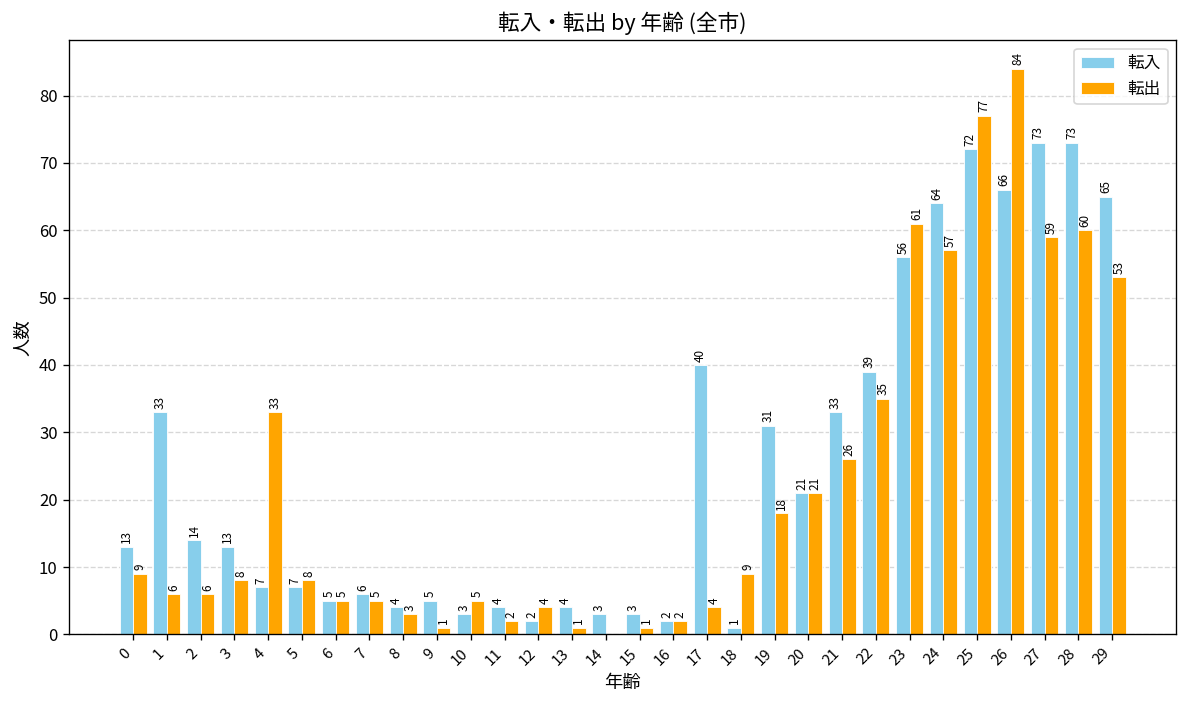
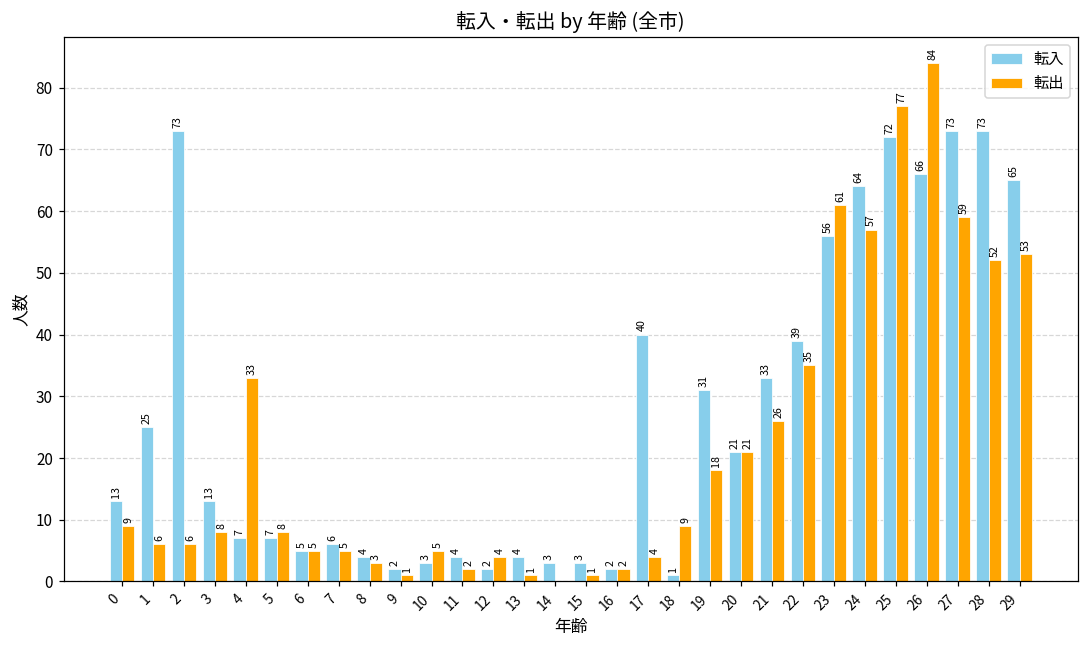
  {
    "転入": {
      "0": 13,
-     "1": 33,
-     "2": 14,
+     "1": 25,
+     "2": 73,
      "3": 13,
      "4": 7,
      "5": 7,
      "6": 5,
      "7": 6,
      "8": 4,
-     "9": 5,
+     "9": 2,
      "10": 3,
      "11": 4,
      "12": 2,
      "13": 4,
      "14": 3,
      "15": 3,
      "16": 2,
      "17": 40,
      "18": 1,
      "19": 31,
      "20": 21,
      "21": 33,
      "22": 39,
      "23": 56,
      "24": 64,
      "25": 72,
      "26": 66,
      "27": 73,
      "28": 73,
      "29": 65
    },
    "転出": {
      "0": 9,
      "1": 6,
      "2": 6,
      "3": 8,
      "4": 33,
      "5": 8,
      "6": 5,
      "7": 5,
      "8": 3,
      "9": 1,
      "10": 5,
      "11": 2,
      "12": 4,
      "13": 1,
      "15": 1,
      "16": 2,
      "17": 4,
      "18": 9,
      "19": 18,
      "20": 21,
      "21": 26,
      "22": 35,
      "23": 61,
      "24": 57,
      "25": 77,
      "26": 84,
      "27": 59,
-     "28": 60,
+     "28": 52,
      "29": 53
    }
  }
